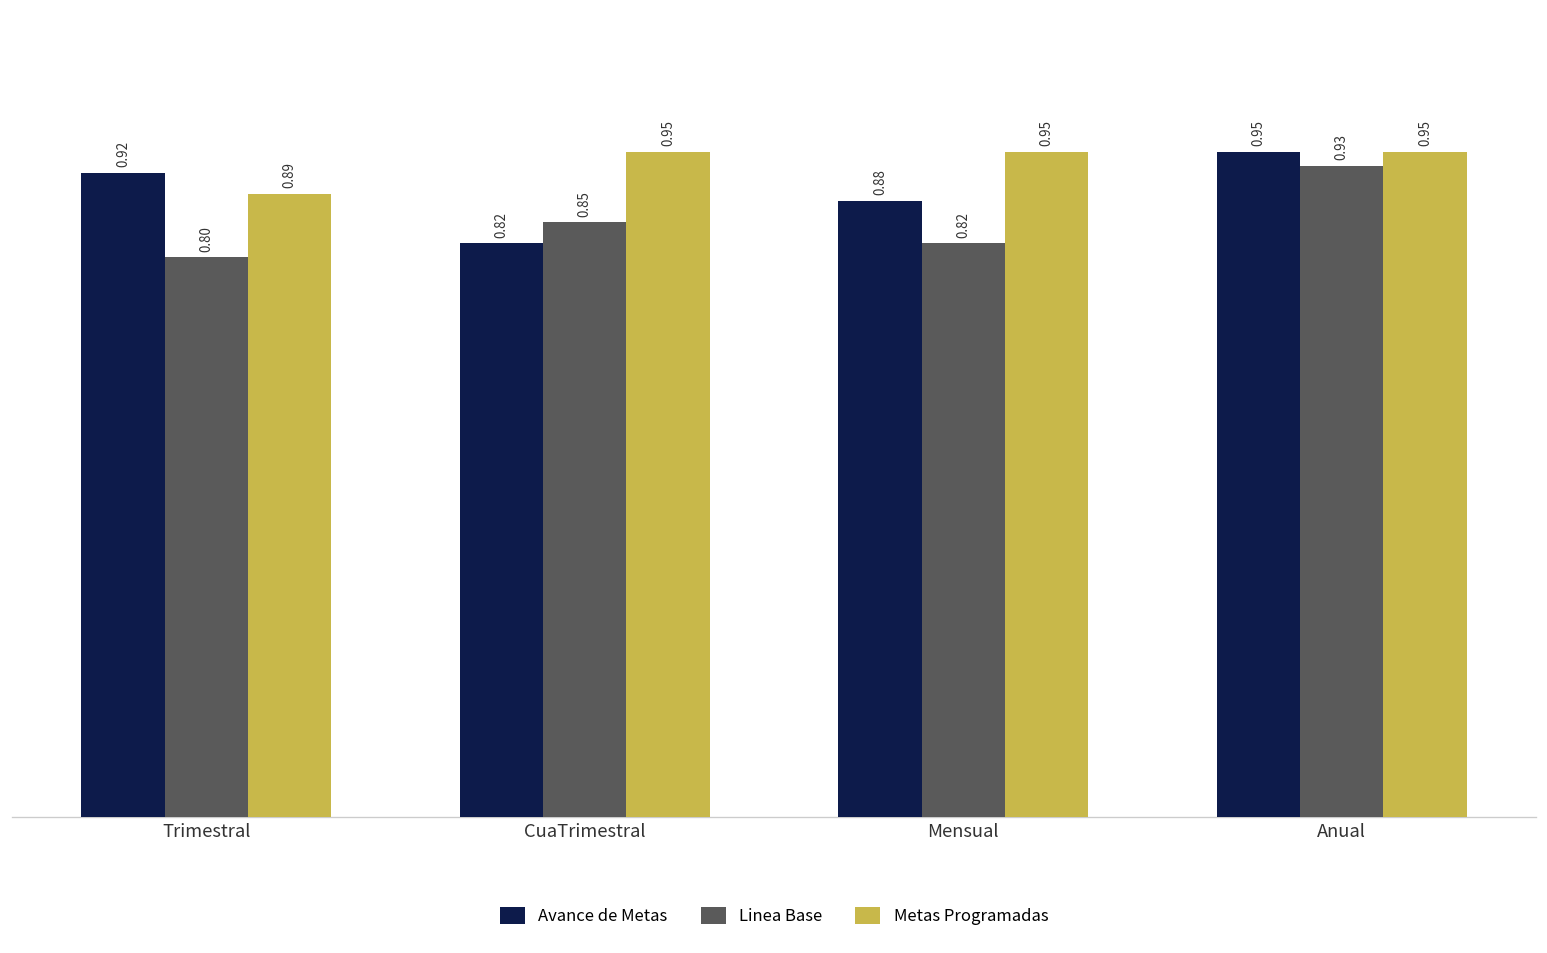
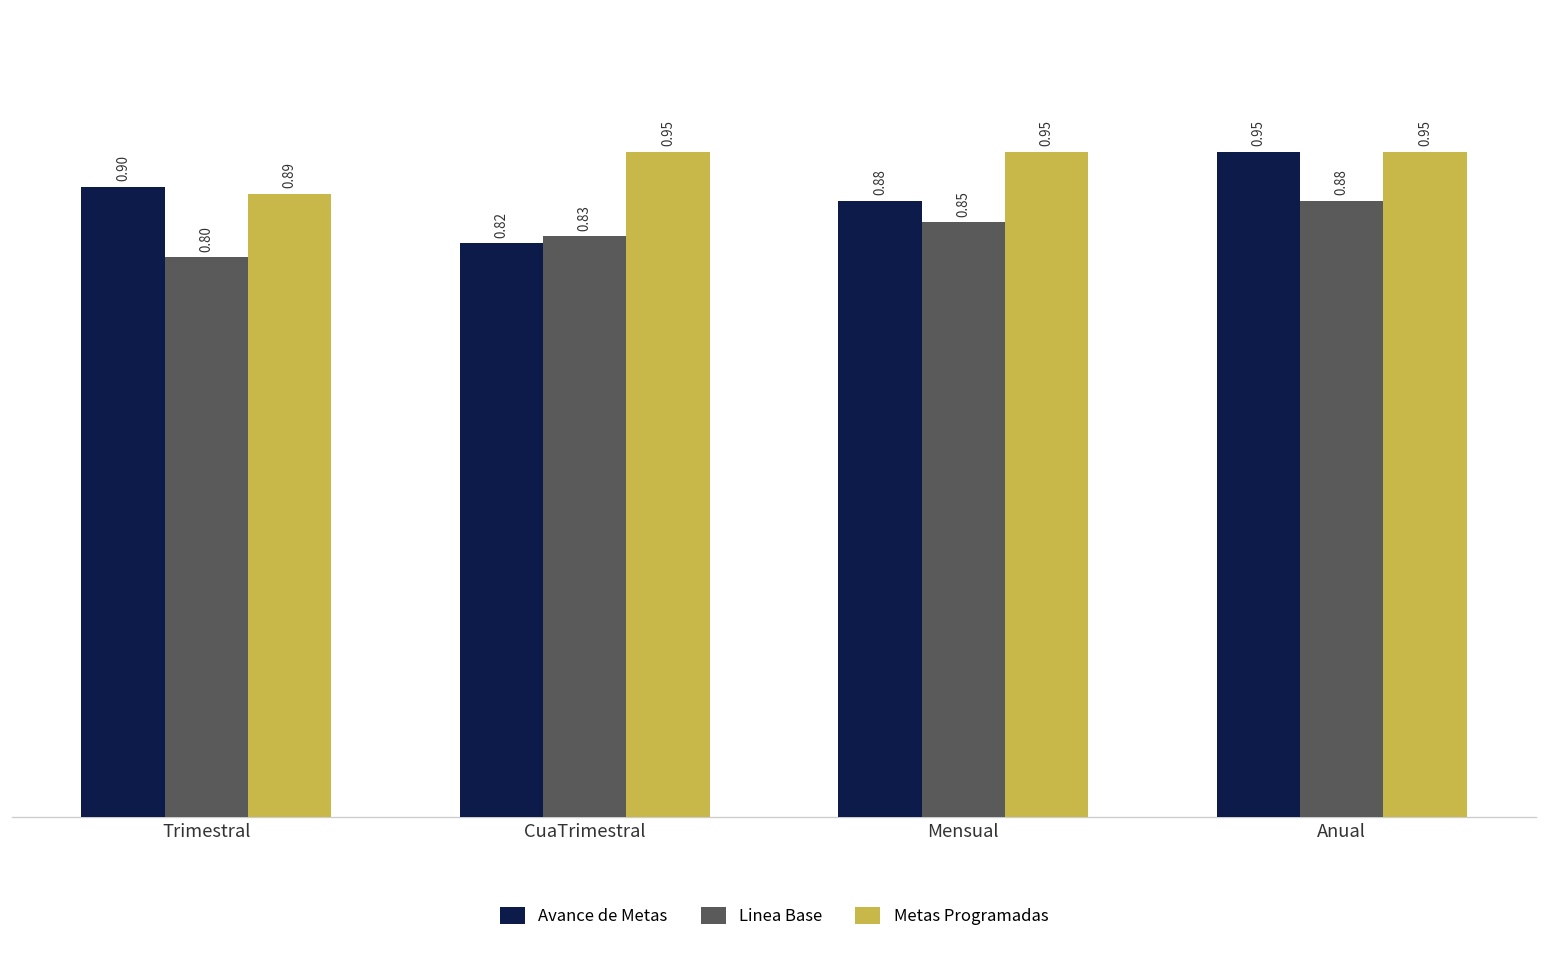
  {
    "Avance de Metas": {
-     "Trimestral": 0.92,
+     "Trimestral": 0.90,
      "CuaTrimestral": 0.82,
      "Mensual": 0.88,
      "Anual": 0.95
    },
    "Linea Base": {
      "Trimestral": 0.80,
-     "CuaTrimestral": 0.85,
-     "Mensual": 0.82,
-     "Anual": 0.93
+     "CuaTrimestral": 0.83,
+     "Mensual": 0.85,
+     "Anual": 0.88
    },
    "Metas Programadas": {
      "Trimestral": 0.89,
      "CuaTrimestral": 0.95,
      "Mensual": 0.95,
      "Anual": 0.95
    }
  }
